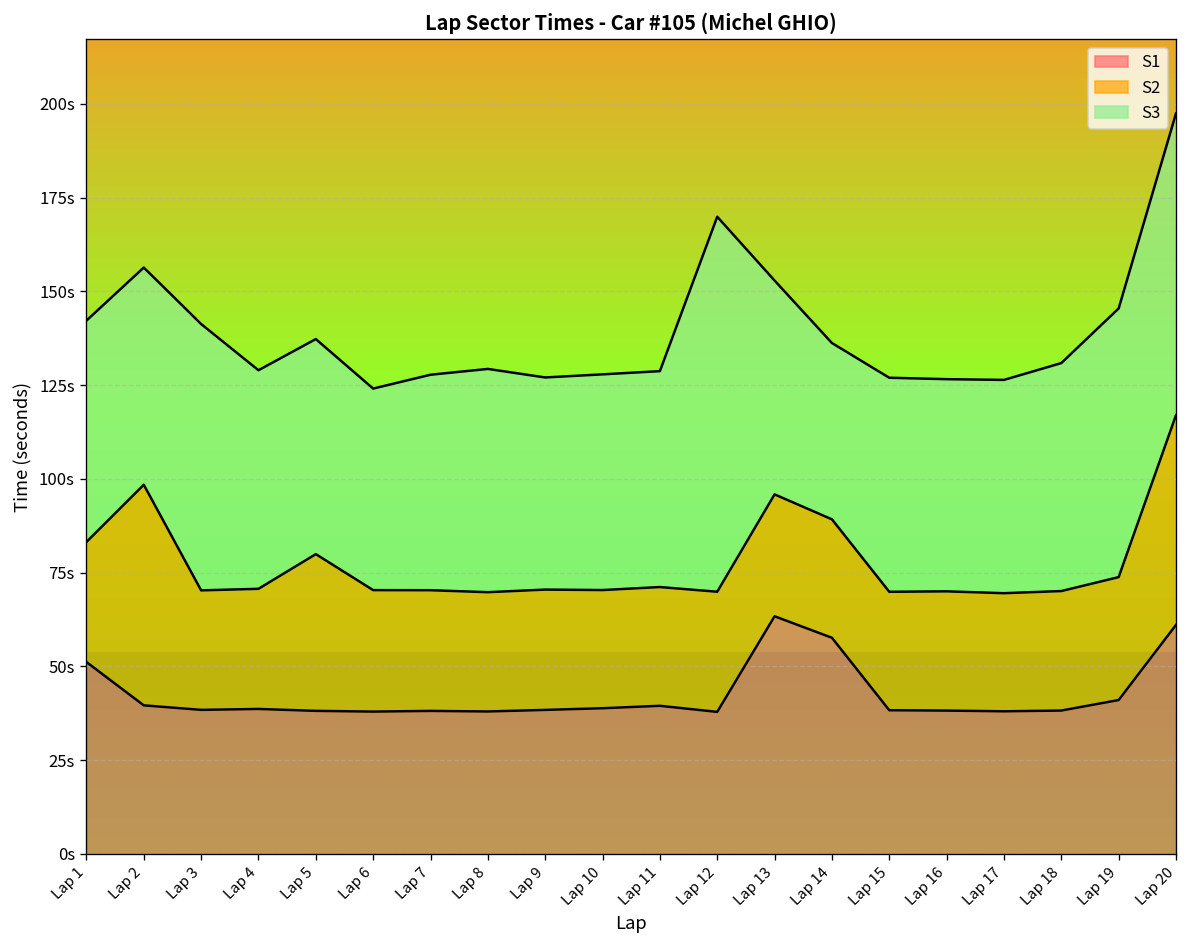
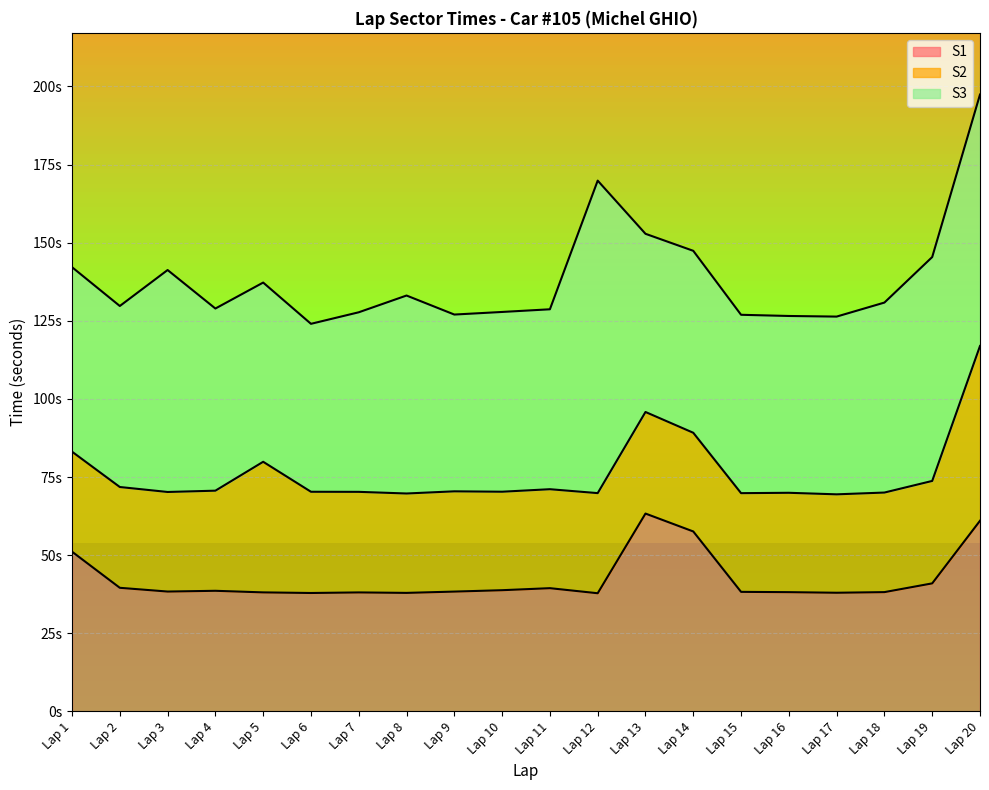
  {
    "S1": {
      "Lap 1": "51s",
      "Lap 2": "40s",
      "Lap 3": "38s",
      "Lap 4": "39s",
      "Lap 5": "38s",
      "Lap 6": "38s",
      "Lap 7": "38s",
      "Lap 8": "38s",
      "Lap 9": "38s",
      "Lap 10": "39s",
      "Lap 11": "39s",
      "Lap 12": "38s",
      "Lap 13": "63s",
      "Lap 14": "58s",
      "Lap 15": "38s",
      "Lap 16": "38s",
      "Lap 17": "38s",
      "Lap 18": "38s",
      "Lap 19": "41s",
      "Lap 20": "61s"
    },
    "S2": {
      "Lap 1": "32s",
-     "Lap 2": "59s",
+     "Lap 2": "32s",
      "Lap 3": "32s",
      "Lap 4": "32s",
      "Lap 5": "42s",
      "Lap 6": "32s",
      "Lap 7": "32s",
      "Lap 8": "32s",
      "Lap 9": "32s",
      "Lap 10": "32s",
      "Lap 11": "32s",
      "Lap 12": "32s",
      "Lap 13": "33s",
      "Lap 14": "32s",
      "Lap 15": "32s",
      "Lap 16": "32s",
      "Lap 17": "31s",
      "Lap 18": "32s",
      "Lap 19": "33s",
      "Lap 20": "56s"
    },
    "S3": {
      "Lap 1": "59s",
      "Lap 2": "58s",
      "Lap 3": "71s",
      "Lap 4": "58s",
      "Lap 5": "57s",
      "Lap 6": "54s",
      "Lap 7": "57s",
-     "Lap 8": "60s",
+     "Lap 8": "63s",
      "Lap 9": "57s",
      "Lap 10": "58s",
      "Lap 11": "58s",
      "Lap 12": "100s",
      "Lap 13": "57s",
-     "Lap 14": "47s",
+     "Lap 14": "58s",
      "Lap 15": "57s",
      "Lap 16": "57s",
      "Lap 17": "57s",
      "Lap 18": "61s",
      "Lap 19": "72s",
      "Lap 20": "80s"
    }
  }
